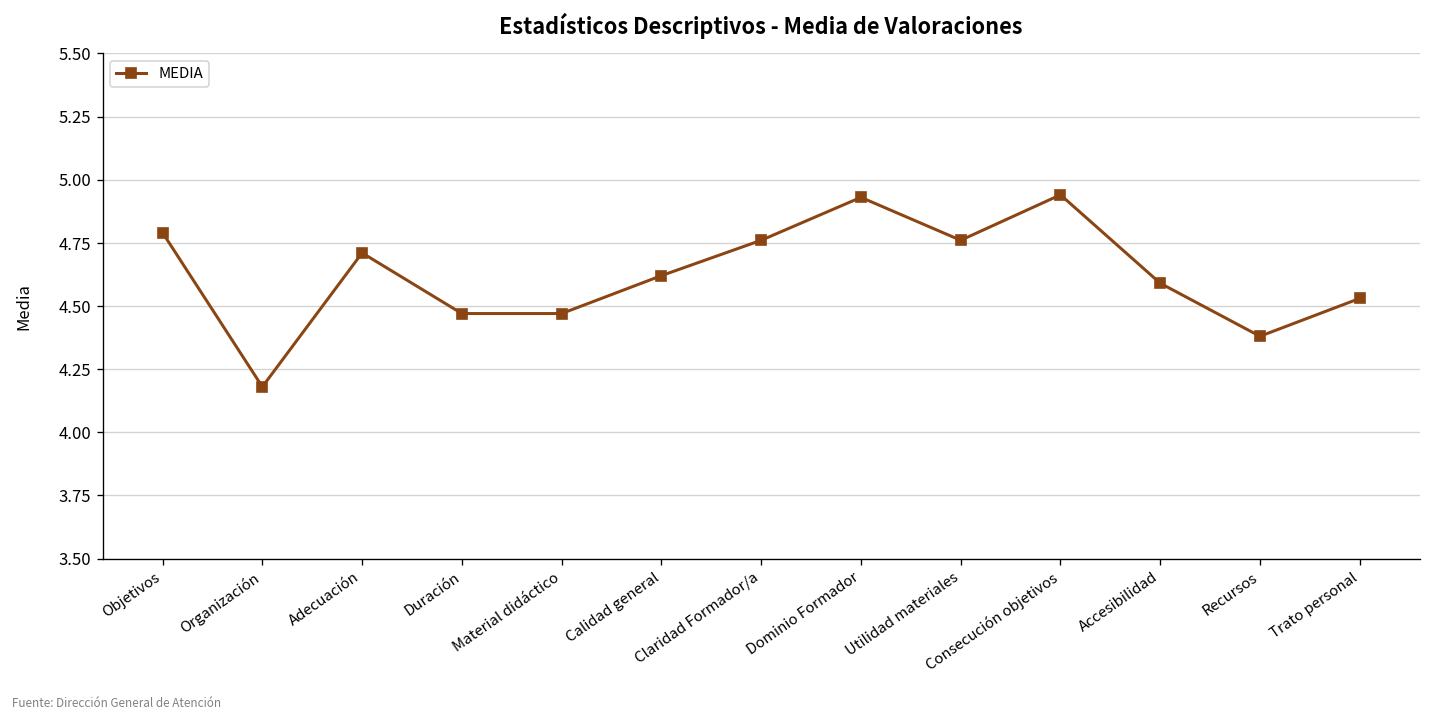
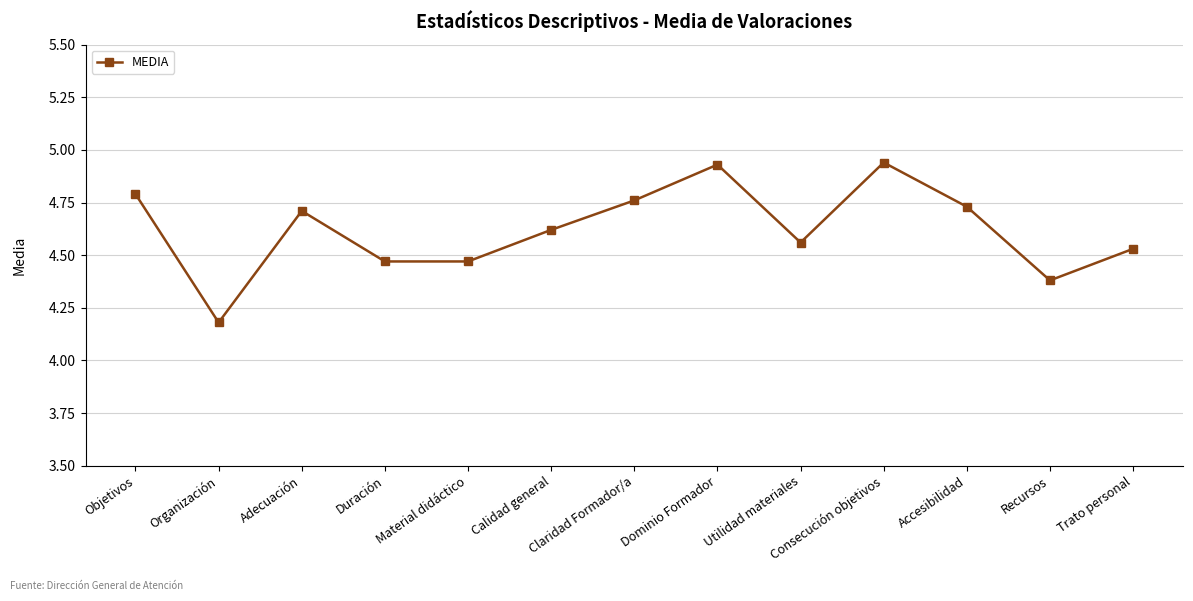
  {
    "Objetivos": 4.79,
    "Organización": 4.18,
    "Adecuación": 4.71,
    "Duración": 4.47,
    "Material didáctico": 4.47,
    "Calidad general": 4.62,
    "Claridad Formador/a": 4.76,
    "Dominio Formador": 4.93,
-   "Utilidad materiales": 4.76,
+   "Utilidad materiales": 4.56,
    "Consecución objetivos": 4.94,
-   "Accesibilidad": 4.59,
+   "Accesibilidad": 4.73,
    "Recursos": 4.38,
    "Trato personal": 4.53
  }
